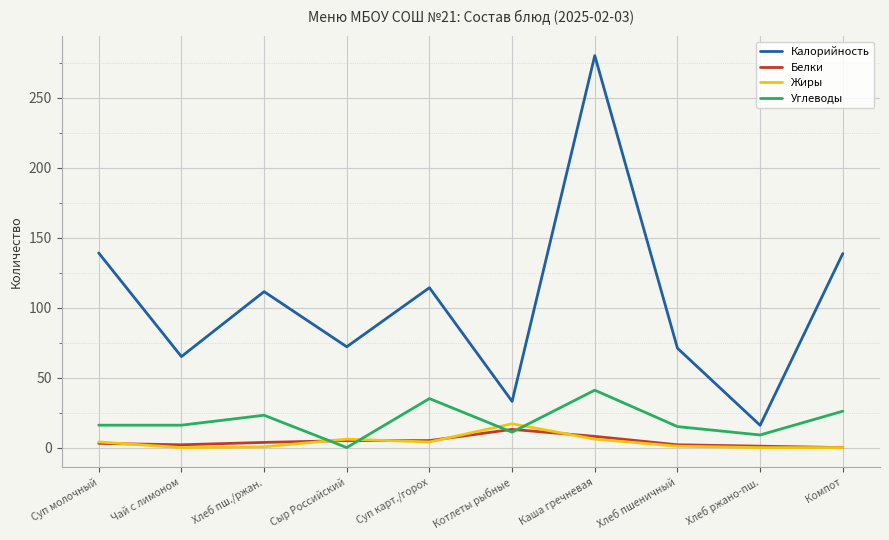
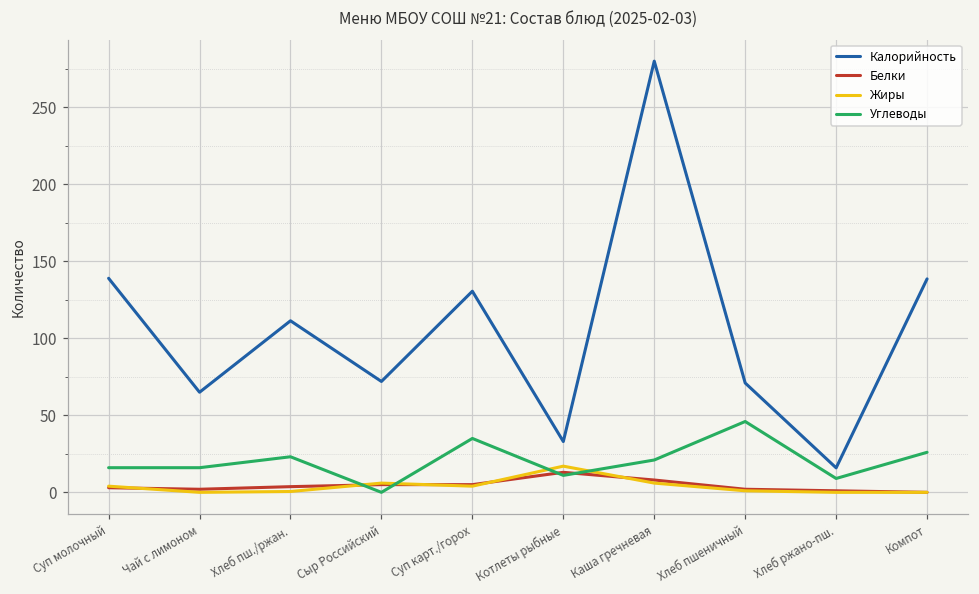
  {
    "Калорийность": {
      "Суп молочный": 139,
      "Чай с лимоном": 65,
      "Хлеб пш./ржан.": 111,
      "Сыр Российский": 72,
-     "Суп карт./горох": 114,
+     "Суп карт./горох": 131,
      "Котлеты рыбные": 33,
      "Каша гречневая": 280,
      "Хлеб пшеничный": 71,
      "Хлеб ржано-пш.": 16,
      "Компот": 139
    },
    "Белки": {
      "Чай с лимоном": 2,
      "Хлеб пш./ржан.": 4,
      "Котлеты рыбные": 13,
      "Каша гречневая": 8
    },
    "Жиры": {
      "Чай с лимоном": 0,
      "Хлеб пш./ржан.": 1,
      "Котлеты рыбные": 17,
      "Каша гречневая": 6
    },
    "Углеводы": {
      "Суп молочный": 16,
      "Чай с лимоном": 16,
      "Хлеб пш./ржан.": 23,
      "Сыр Российский": 0,
      "Суп карт./горох": 35,
      "Котлеты рыбные": 11,
-     "Каша гречневая": 41,
-     "Хлеб пшеничный": 15,
+     "Каша гречневая": 21,
+     "Хлеб пшеничный": 46,
      "Хлеб ржано-пш.": 9,
      "Компот": 26
    }
  }
